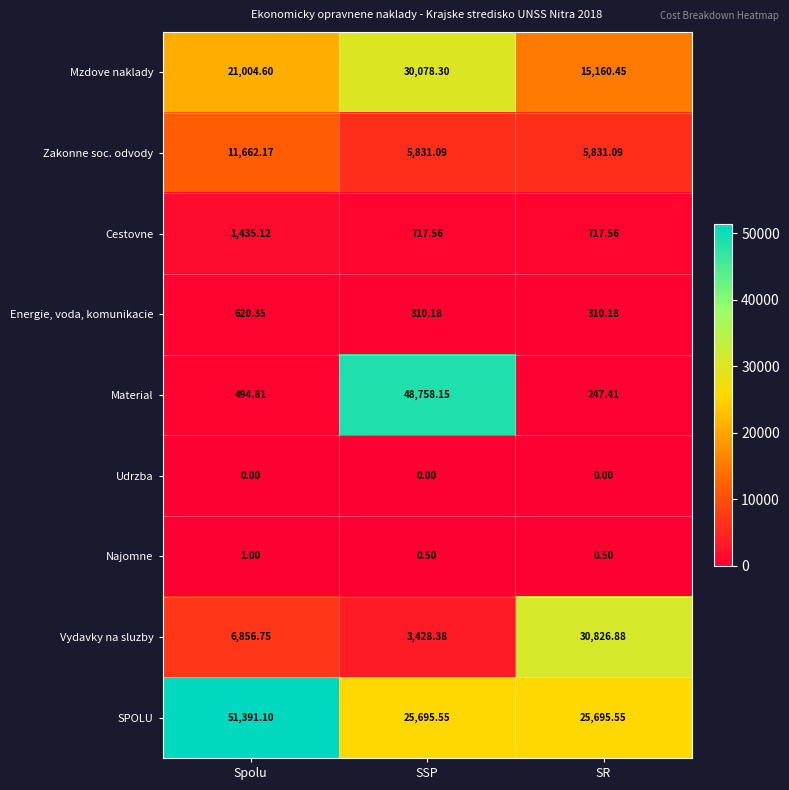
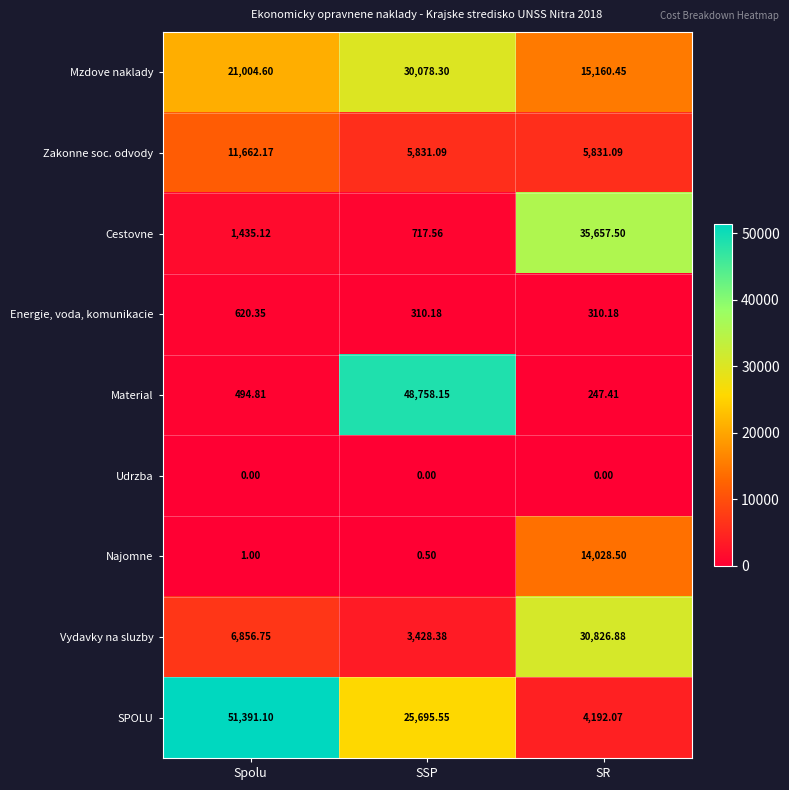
  {
    "Mzdove naklady": {
      "Spolu": "21,004.60",
      "SSP": "30,078.30",
      "SR": "15,160.45"
    },
    "Zakonne soc. odvody": {
      "Spolu": "11,662.17",
      "SSP": "5,831.09",
      "SR": "5,831.09"
    },
    "Cestovne": {
      "Spolu": "1,435.12",
      "SSP": "717.56",
-     "SR": "717.56"
+     "SR": "35,657.50"
    },
    "Energie, voda, komunikacie": {
      "Spolu": "620.35",
      "SSP": "310.18",
      "SR": "310.18"
    },
    "Material": {
      "Spolu": "494.81",
      "SSP": "48,758.15",
      "SR": "247.41"
    },
    "Udrzba": {
      "Spolu": "0.00",
      "SSP": "0.00",
      "SR": "0.00"
    },
    "Najomne": {
      "Spolu": "1.00",
      "SSP": "0.50",
-     "SR": "0.50"
+     "SR": "14,028.50"
    },
    "Vydavky na sluzby": {
      "Spolu": "6,856.75",
      "SSP": "3,428.38",
      "SR": "30,826.88"
    },
    "SPOLU": {
      "Spolu": "51,391.10",
      "SSP": "25,695.55",
-     "SR": "25,695.55"
+     "SR": "4,192.07"
    }
  }
